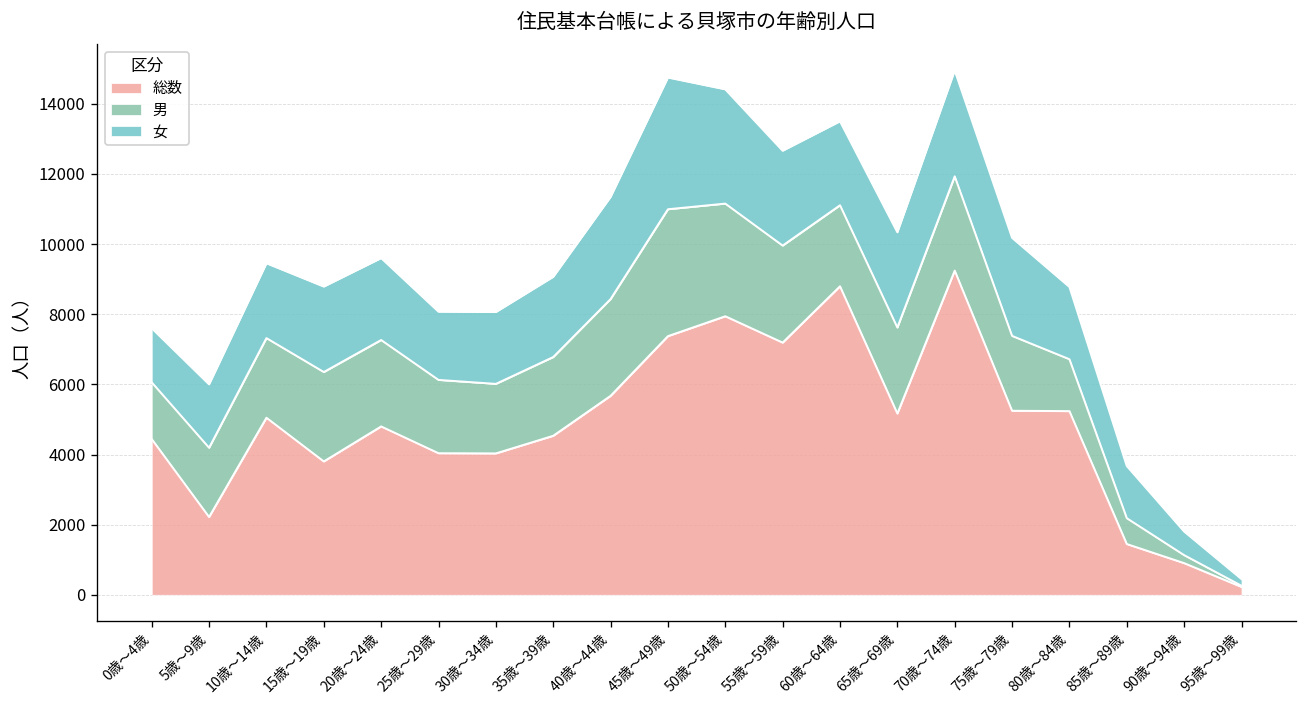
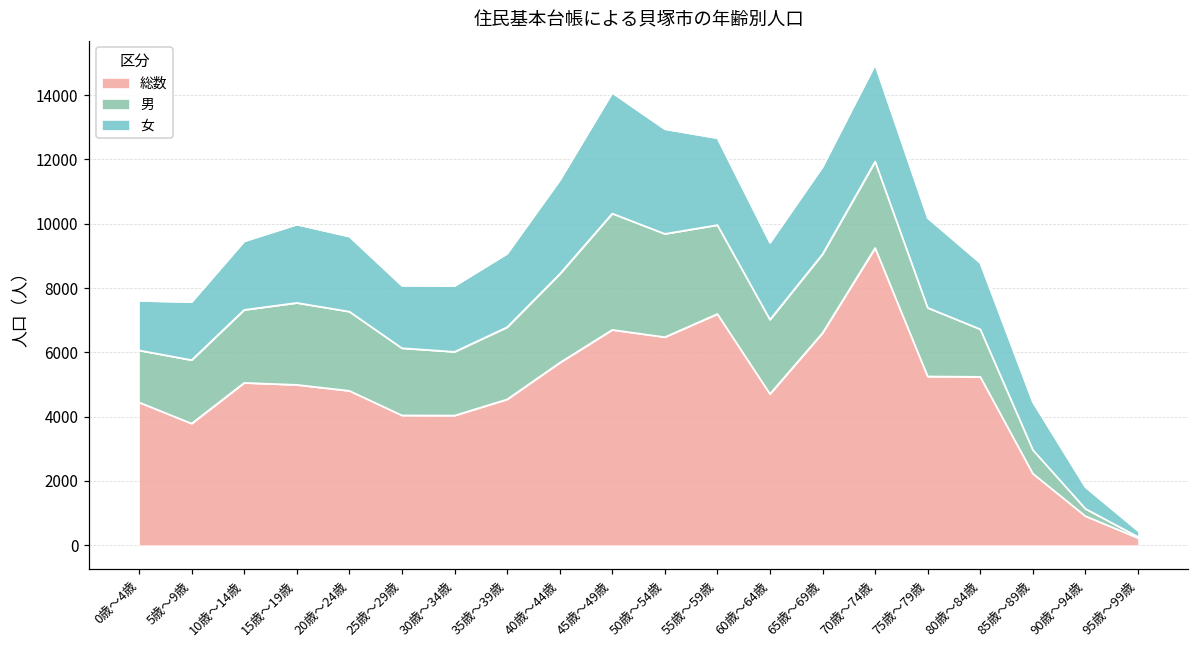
  {
    "総数": {
      "0歳～4歳": 4400,
-     "5歳～9歳": 2200,
+     "5歳～9歳": 3800,
      "10歳～14歳": 5000,
-     "15歳～19歳": 3800,
+     "15歳～19歳": 5000,
      "20歳～24歳": 4800,
      "25歳～29歳": 4000,
      "30歳～34歳": 4000,
      "35歳～39歳": 4500,
      "40歳～44歳": 5700,
-     "45歳～49歳": 7400,
-     "50歳～54歳": 7900,
+     "45歳～49歳": 6700,
+     "50歳～54歳": 6500,
      "55歳～59歳": 7200,
-     "60歳～64歳": 8800,
-     "65歳～69歳": 5200,
+     "60歳～64歳": 4700,
+     "65歳～69歳": 6600,
      "70歳～74歳": 9200,
      "75歳～79歳": 5200,
      "80歳～84歳": 5200,
-     "85歳～89歳": 1400,
+     "85歳～89歳": 2200,
      "90歳～94歳": 900
    }
  }
